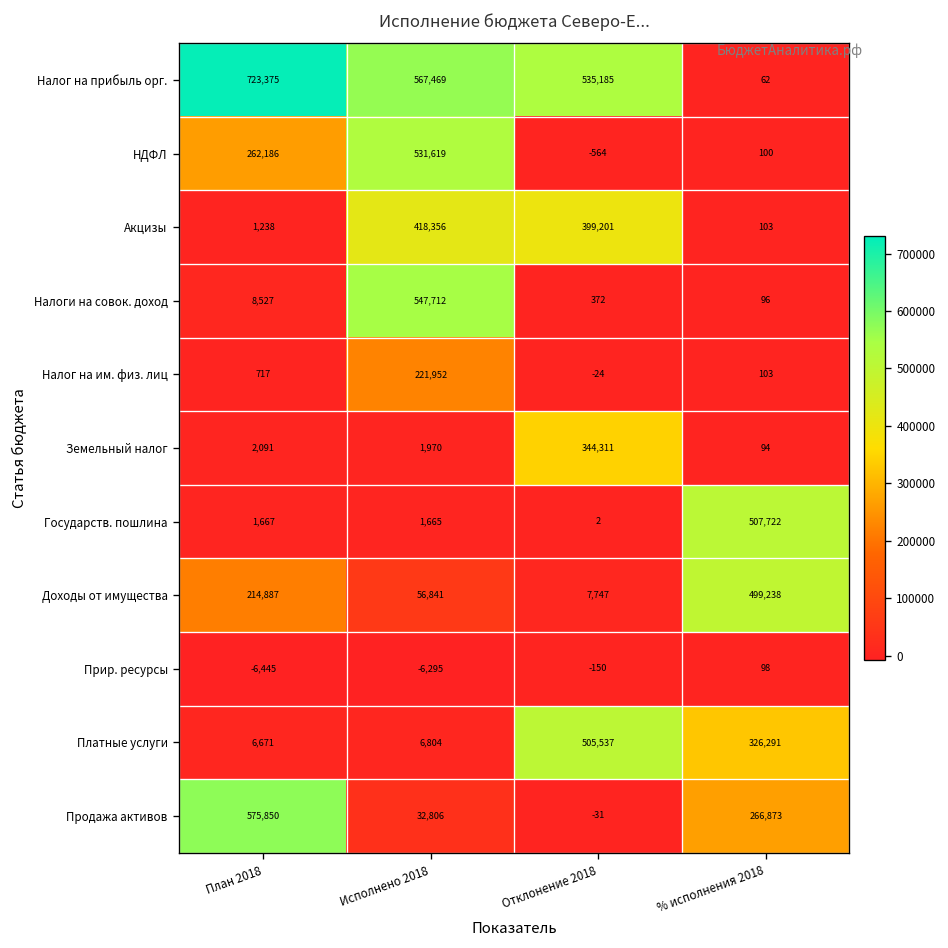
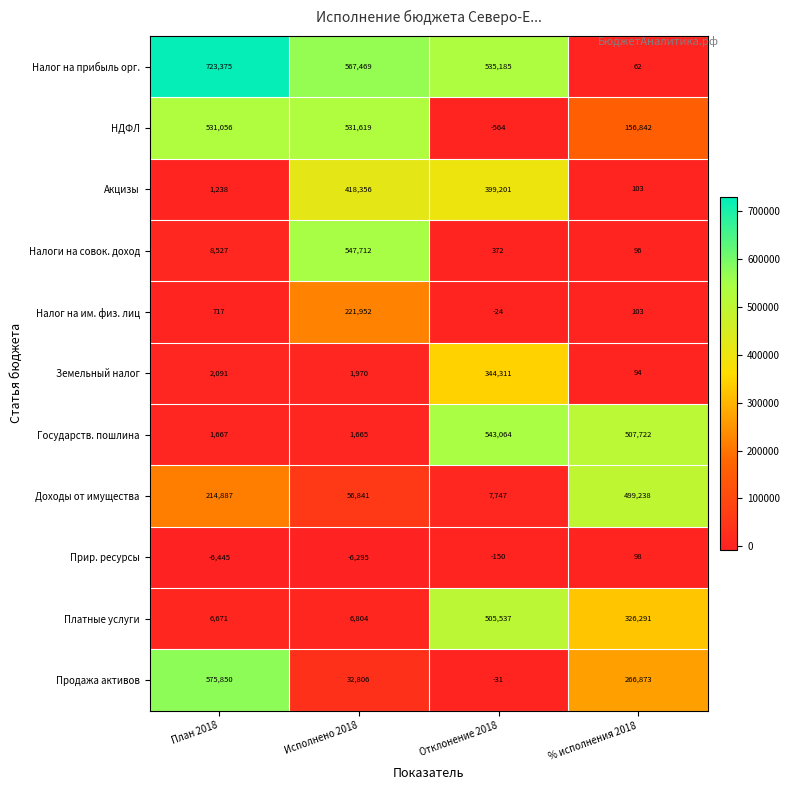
  {
    "Налог на прибыль орг.": {
      "План 2018": "723,375",
      "Исполнено 2018": "567,469",
      "Отклонение 2018": "535,185"
    },
    "НДФЛ": {
-     "План 2018": "262,186",
+     "План 2018": "531,056",
      "Исполнено 2018": "531,619",
      "Отклонение 2018": "-564",
-     "% исполнения 2018": "100"
+     "% исполнения 2018": "156,842"
    },
    "Акцизы": {
      "План 2018": "1,238",
      "Исполнено 2018": "418,356",
      "Отклонение 2018": "399,201",
      "% исполнения 2018": "103"
    },
    "Налоги на совок. доход": {
      "План 2018": "8,527",
      "Исполнено 2018": "547,712",
      "Отклонение 2018": "372",
      "% исполнения 2018": "96"
    },
    "Налог на им. физ. лиц": {
      "План 2018": "717",
      "Исполнено 2018": "221,952",
      "Отклонение 2018": "-24",
      "% исполнения 2018": "103"
    },
    "Земельный налог": {
      "План 2018": "2,091",
      "Исполнено 2018": "1,970",
      "Отклонение 2018": "344,311",
      "% исполнения 2018": "94"
    },
    "Государств. пошлина": {
      "План 2018": "1,667",
      "Исполнено 2018": "1,665",
-     "Отклонение 2018": "2",
+     "Отклонение 2018": "543,064",
      "% исполнения 2018": "507,722"
    },
    "Доходы от имущества": {
      "План 2018": "214,887",
      "Исполнено 2018": "56,841",
      "Отклонение 2018": "7,747",
      "% исполнения 2018": "499,238"
    },
    "Прир. ресурсы": {
      "План 2018": "-6,445",
      "Исполнено 2018": "-6,295",
      "Отклонение 2018": "-150",
      "% исполнения 2018": "98"
    },
    "Платные услуги": {
      "План 2018": "6,671",
      "Исполнено 2018": "6,804",
      "Отклонение 2018": "505,537",
      "% исполнения 2018": "326,291"
    },
    "Продажа активов": {
      "План 2018": "575,850",
      "Исполнено 2018": "32,806",
      "Отклонение 2018": "-31",
      "% исполнения 2018": "266,873"
    }
  }
